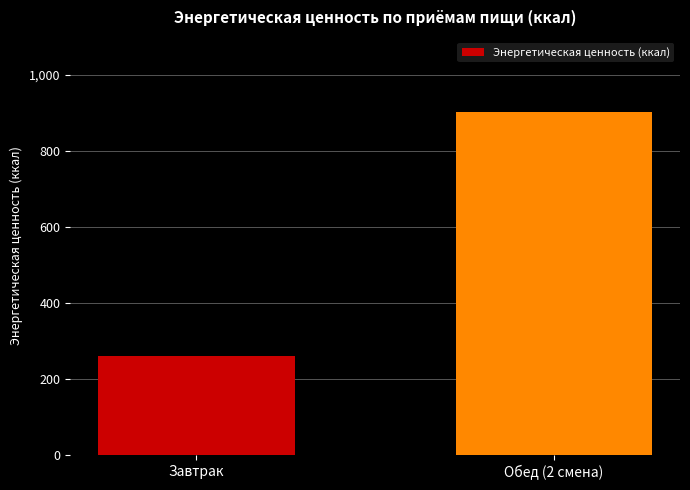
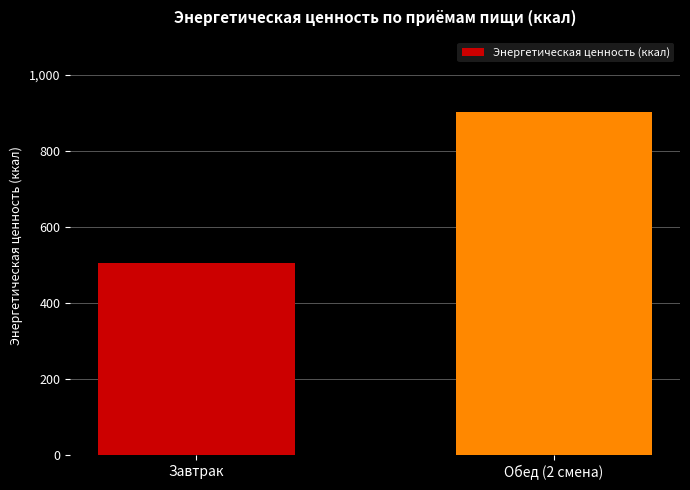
  {
-   "Завтрак": 260,
+   "Завтрак": 500,
    "Обед (2 смена)": 900
  }
